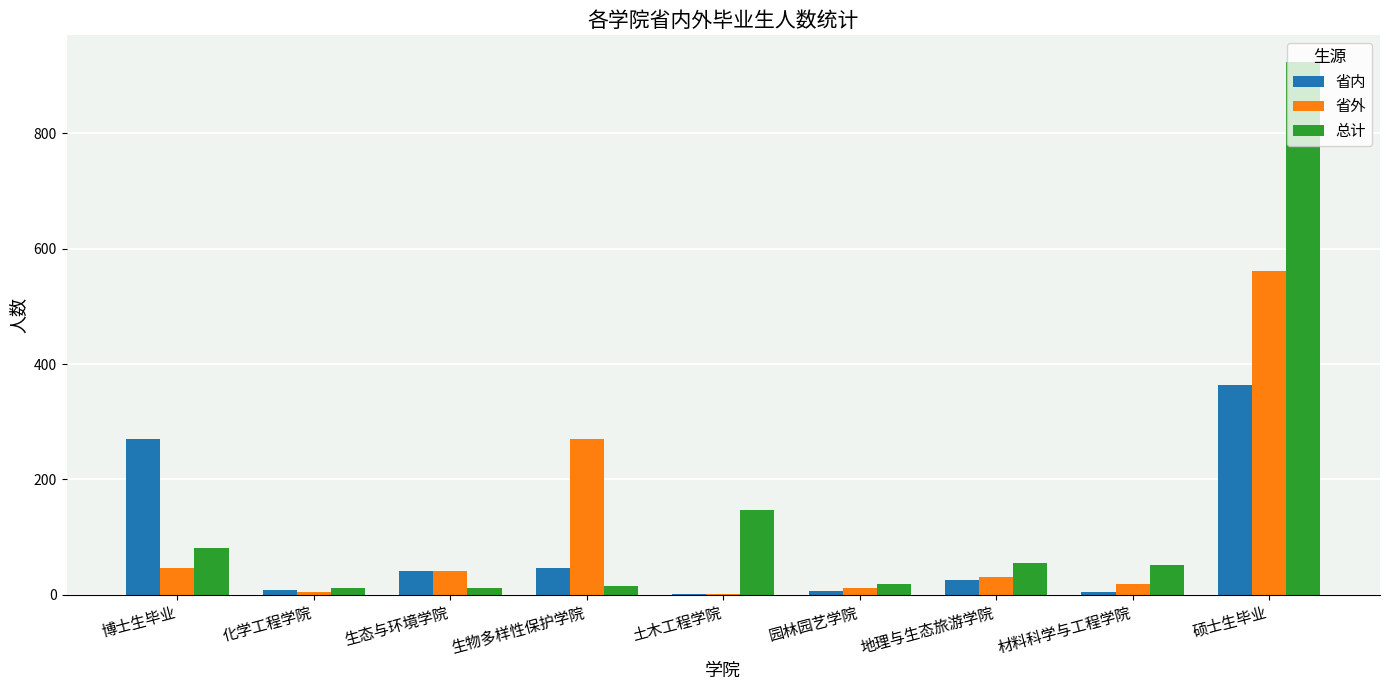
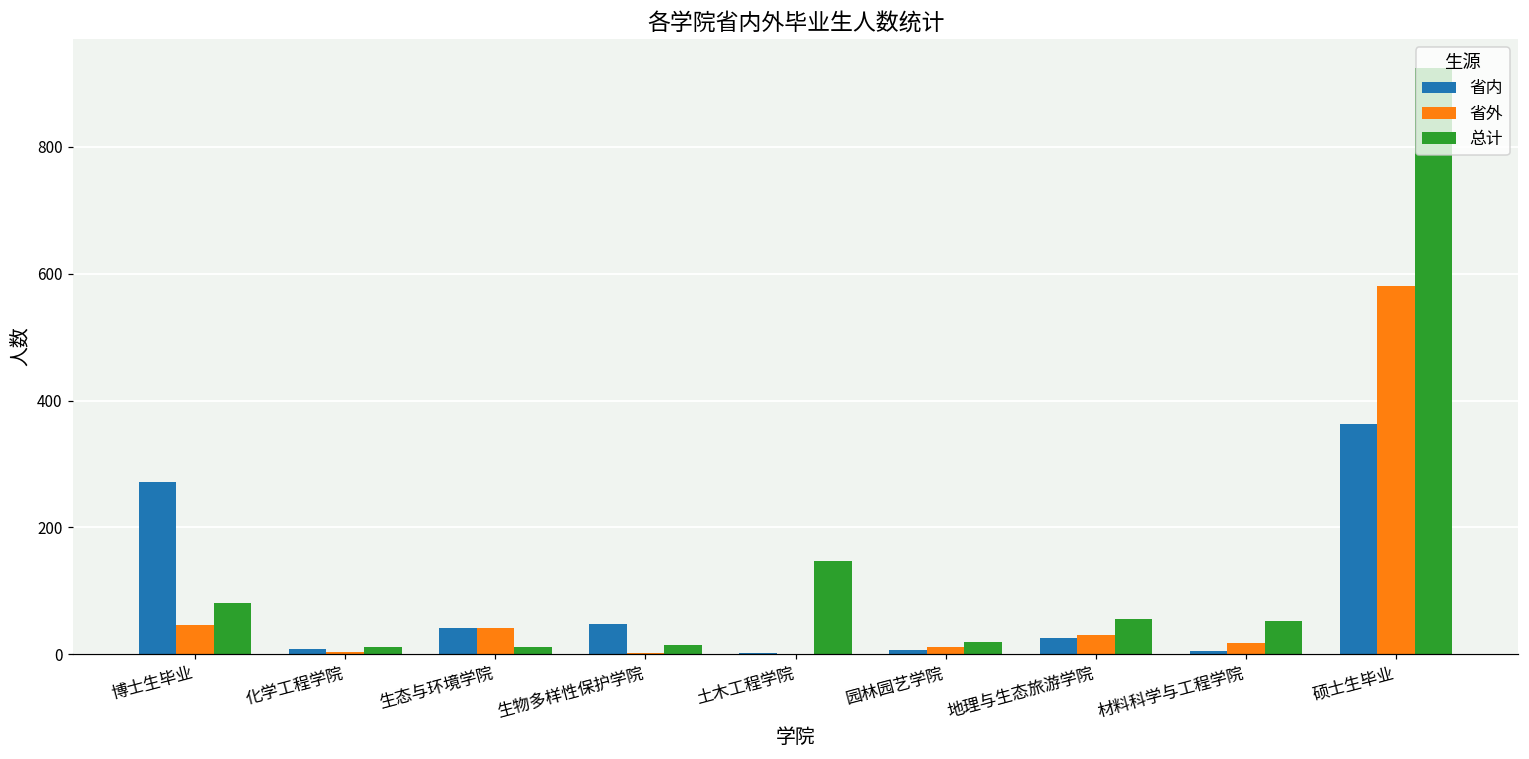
  {
    "省内": {
      "博士生毕业": 270,
      "化学工程学院": 10,
      "生态与环境学院": 40,
      "生物多样性保护学院": 50,
      "园林园艺学院": 10,
      "地理与生态旅游学院": 30,
      "材料科学与工程学院": 10,
      "硕士生毕业": 360
    },
    "省外": {
      "博士生毕业": 50,
      "生态与环境学院": 40,
-     "生物多样性保护学院": 270,
+     "生物多样性保护学院": 0,
      "园林园艺学院": 10,
      "地理与生态旅游学院": 30,
      "材料科学与工程学院": 20,
-     "硕士生毕业": 560
+     "硕士生毕业": 580
    },
    "总计": {
      "博士生毕业": 80,
      "化学工程学院": 10,
      "生态与环境学院": 10,
      "生物多样性保护学院": 20,
      "土木工程学院": 150,
      "园林园艺学院": 20,
      "地理与生态旅游学院": 60,
      "材料科学与工程学院": 50
    }
  }
